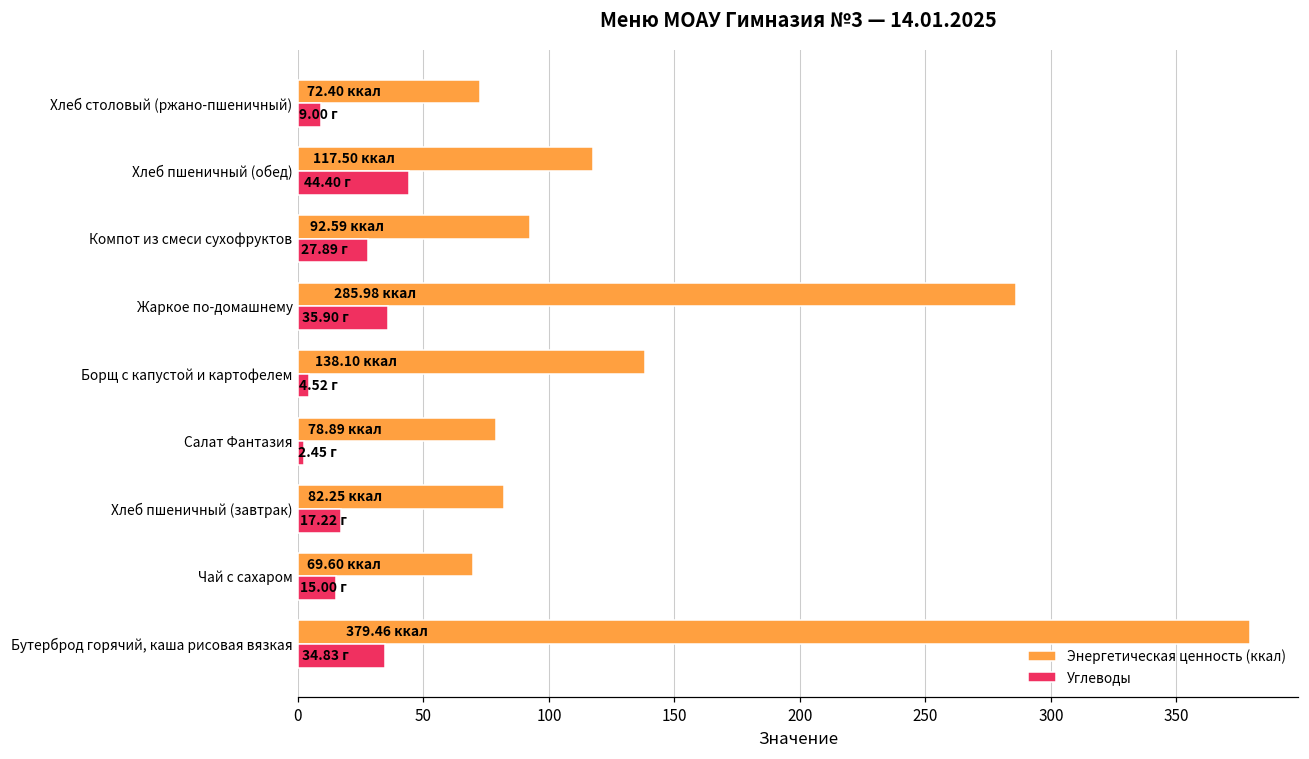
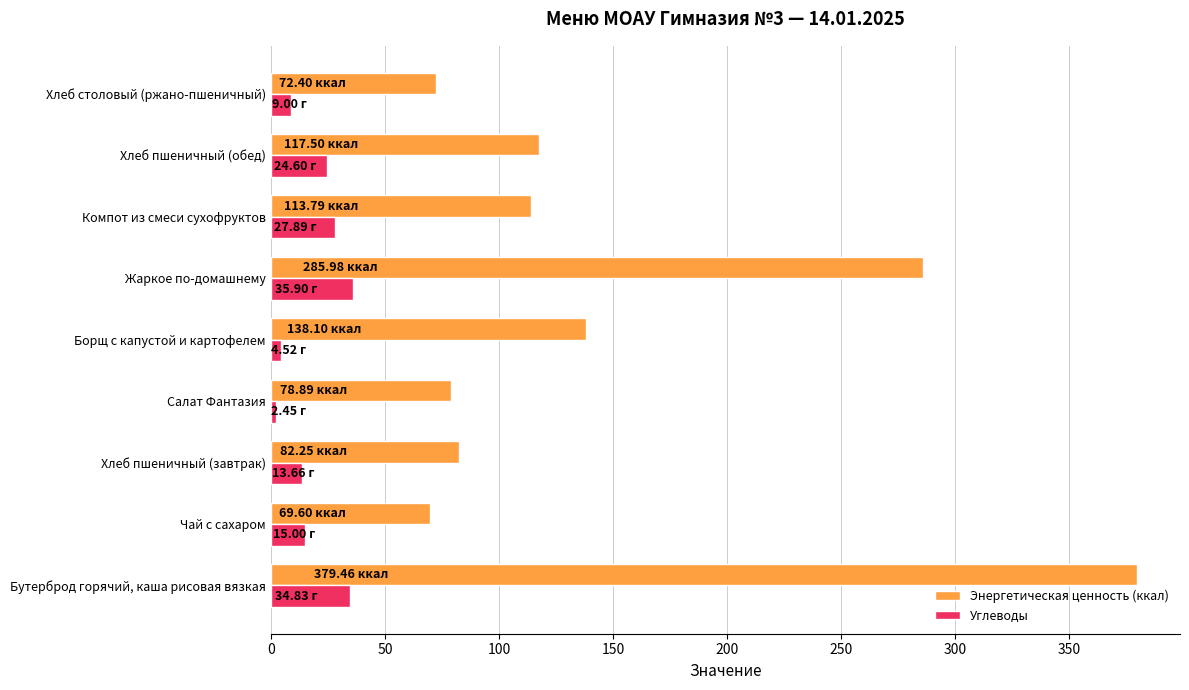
  {
    "Энергетическая ценность (ккал)": {
      "Хлеб столовый (ржано-пшеничный)": 72.40,
      "Хлеб пшеничный (обед)": 117.50,
-     "Компот из смеси сухофруктов": 92.59,
+     "Компот из смеси сухофруктов": 113.79,
      "Жаркое по-домашнему": 285.98,
      "Борщ с капустой и картофелем": 138.10,
      "Салат Фантазия": 78.89,
      "Хлеб пшеничный (завтрак)": 82.25,
      "Чай с сахаром": 69.60,
      "Бутерброд горячий, каша рисовая вязкая": 379.46
    },
    "Углеводы": {
      "Хлеб столовый (ржано-пшеничный)": 9.00,
-     "Хлеб пшеничный (обед)": 44.40,
+     "Хлеб пшеничный (обед)": 24.60,
      "Компот из смеси сухофруктов": 27.89,
      "Жаркое по-домашнему": 35.90,
      "Борщ с капустой и картофелем": 4.52,
      "Салат Фантазия": 2.45,
-     "Хлеб пшеничный (завтрак)": 17.22,
+     "Хлеб пшеничный (завтрак)": 13.66,
      "Чай с сахаром": 15.00,
      "Бутерброд горячий, каша рисовая вязкая": 34.83
    }
  }
